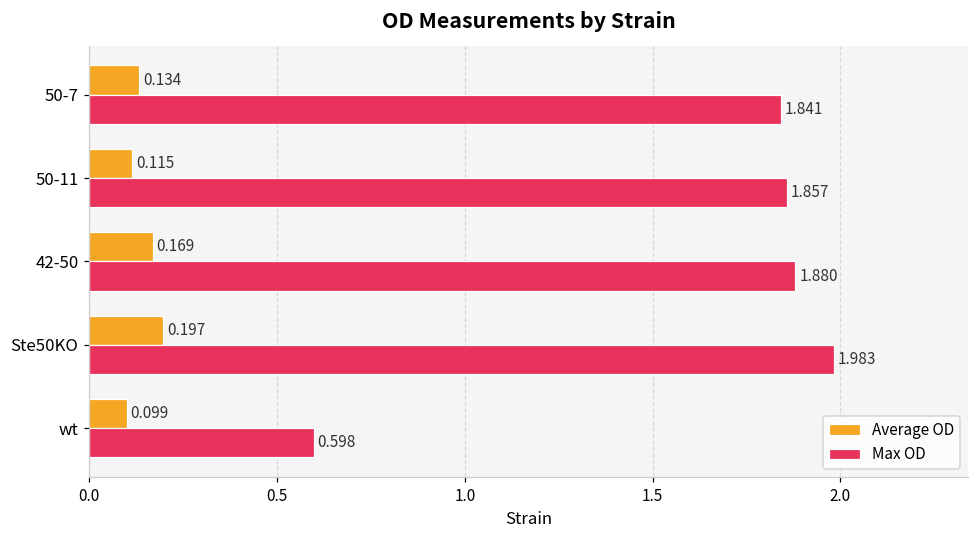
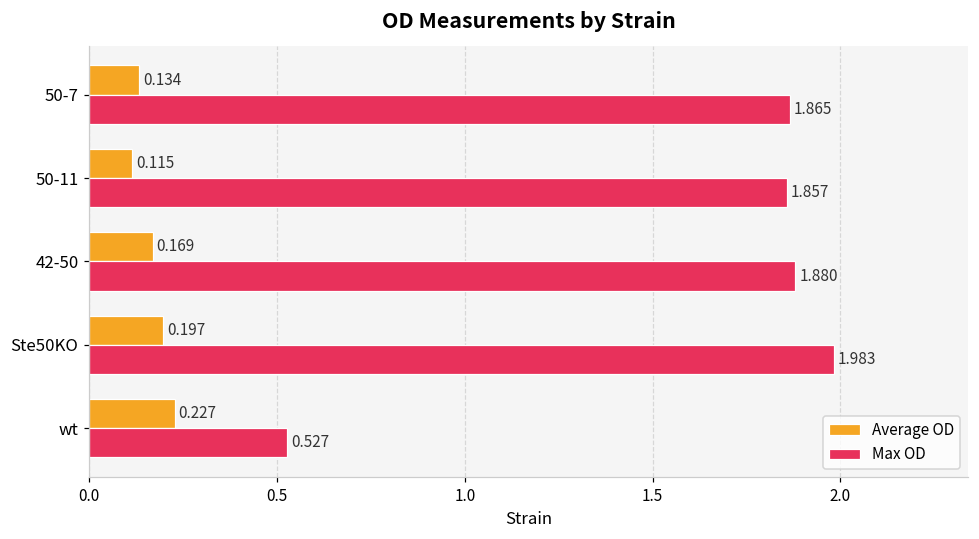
  {
    "Average OD": {
      "50-7": 0.134,
      "50-11": 0.115,
      "42-50": 0.169,
      "Ste50KO": 0.197,
-     "wt": 0.099
+     "wt": 0.227
    },
    "Max OD": {
-     "50-7": 1.841,
+     "50-7": 1.865,
      "50-11": 1.857,
      "42-50": 1.880,
      "Ste50KO": 1.983,
-     "wt": 0.598
+     "wt": 0.527
    }
  }
